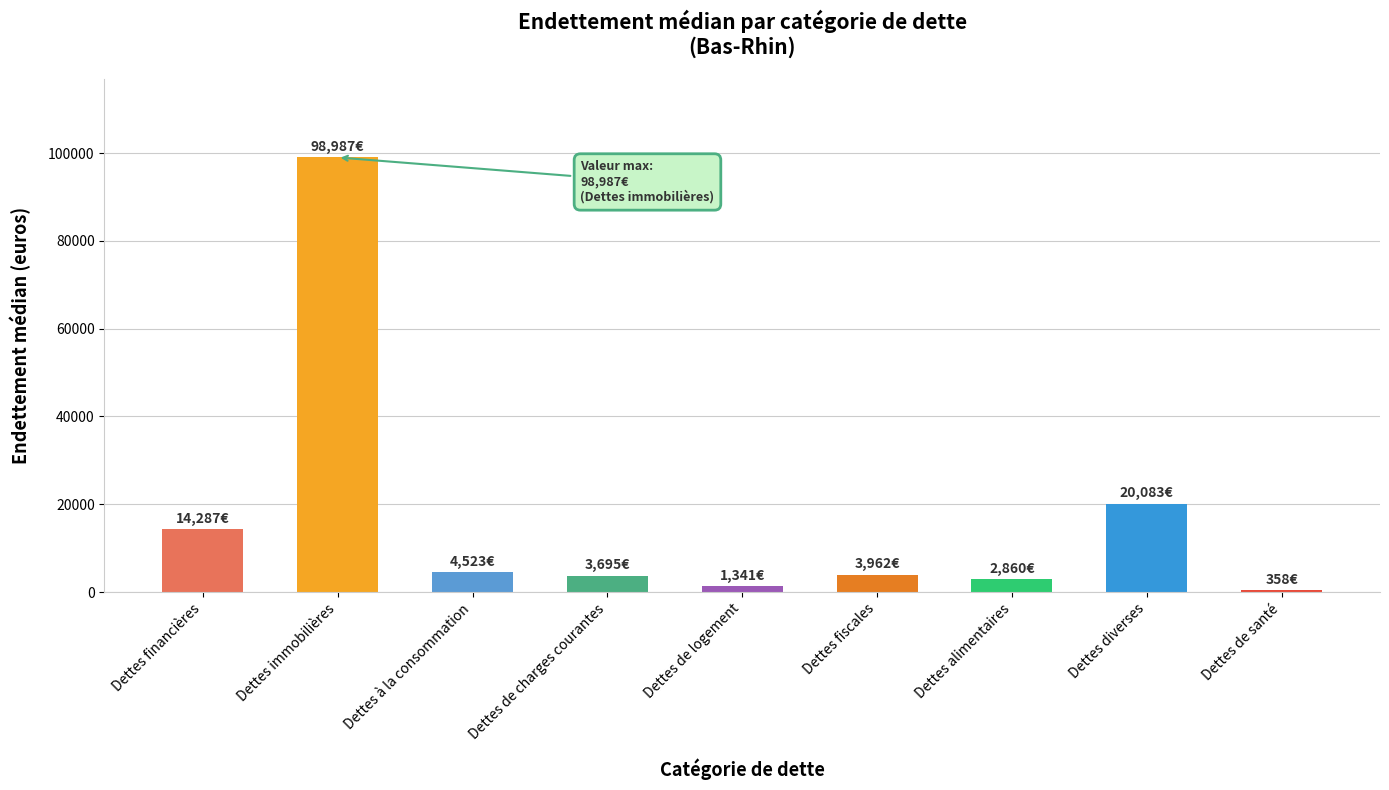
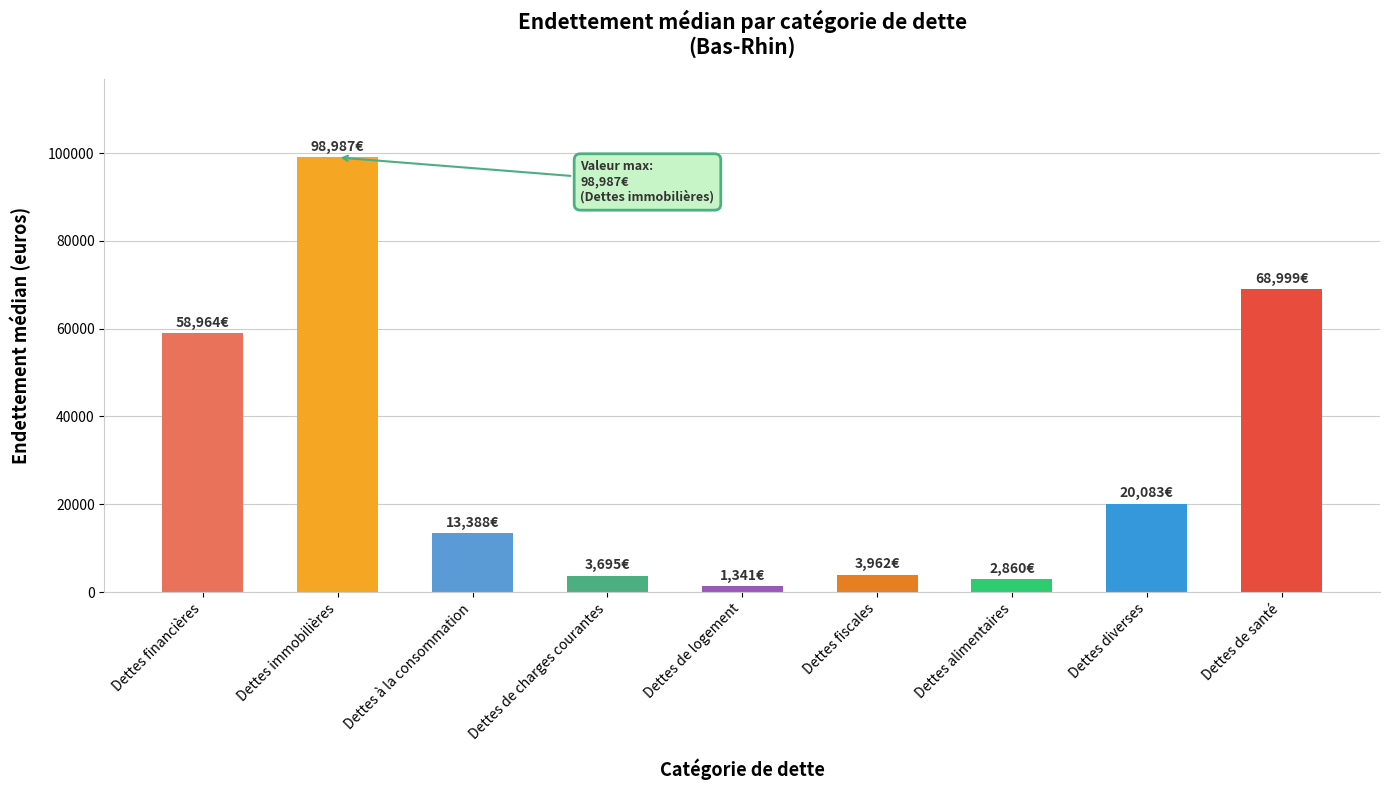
  {
-   "Dettes financières": "14,287€",
+   "Dettes financières": "58,964€",
    "Dettes immobilières": "98,987€",
-   "Dettes à la consommation": "4,523€",
+   "Dettes à la consommation": "13,388€",
    "Dettes de charges courantes": "3,695€",
    "Dettes de logement": "1,341€",
    "Dettes fiscales": "3,962€",
    "Dettes alimentaires": "2,860€",
    "Dettes diverses": "20,083€",
-   "Dettes de santé": "358€"
+   "Dettes de santé": "68,999€"
  }
